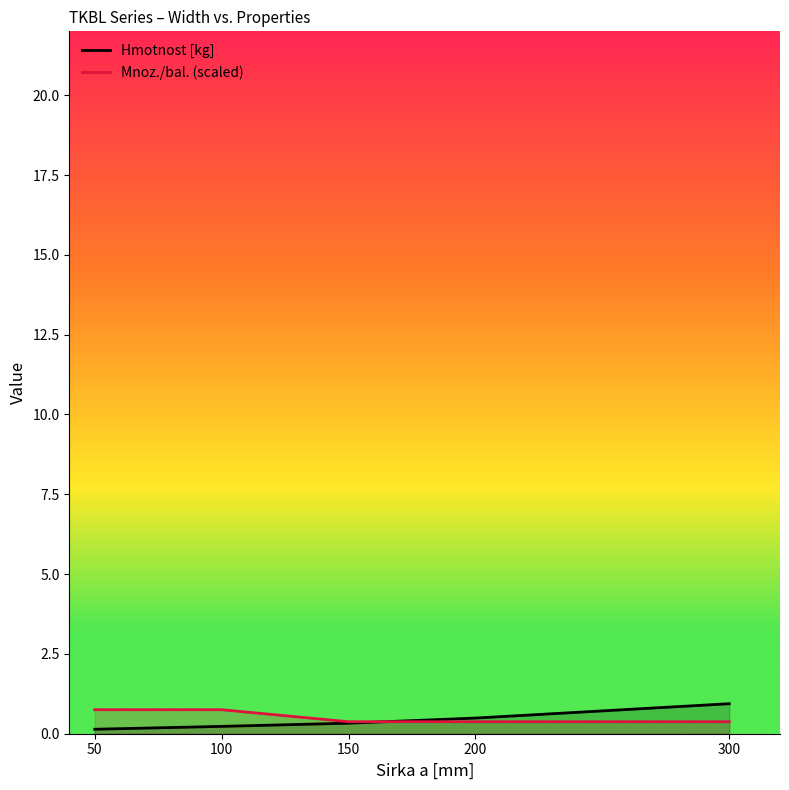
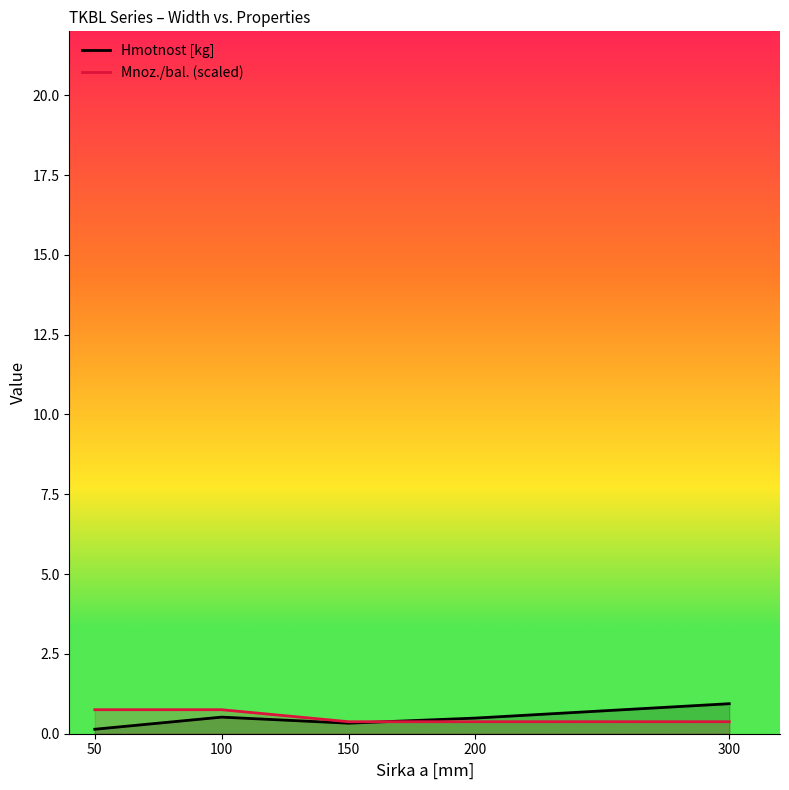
  {
    "Hmotnost [kg]": {
      "50": 0.1,
-     "100": 0.2,
+     "100": 0.5,
      "200": 0.5,
      "300": 0.9
    },
    "Mnoz./bal. (scaled)": {
      "50": 0.8,
      "100": 0.8,
      "200": 0.4,
      "300": 0.4
    }
  }
